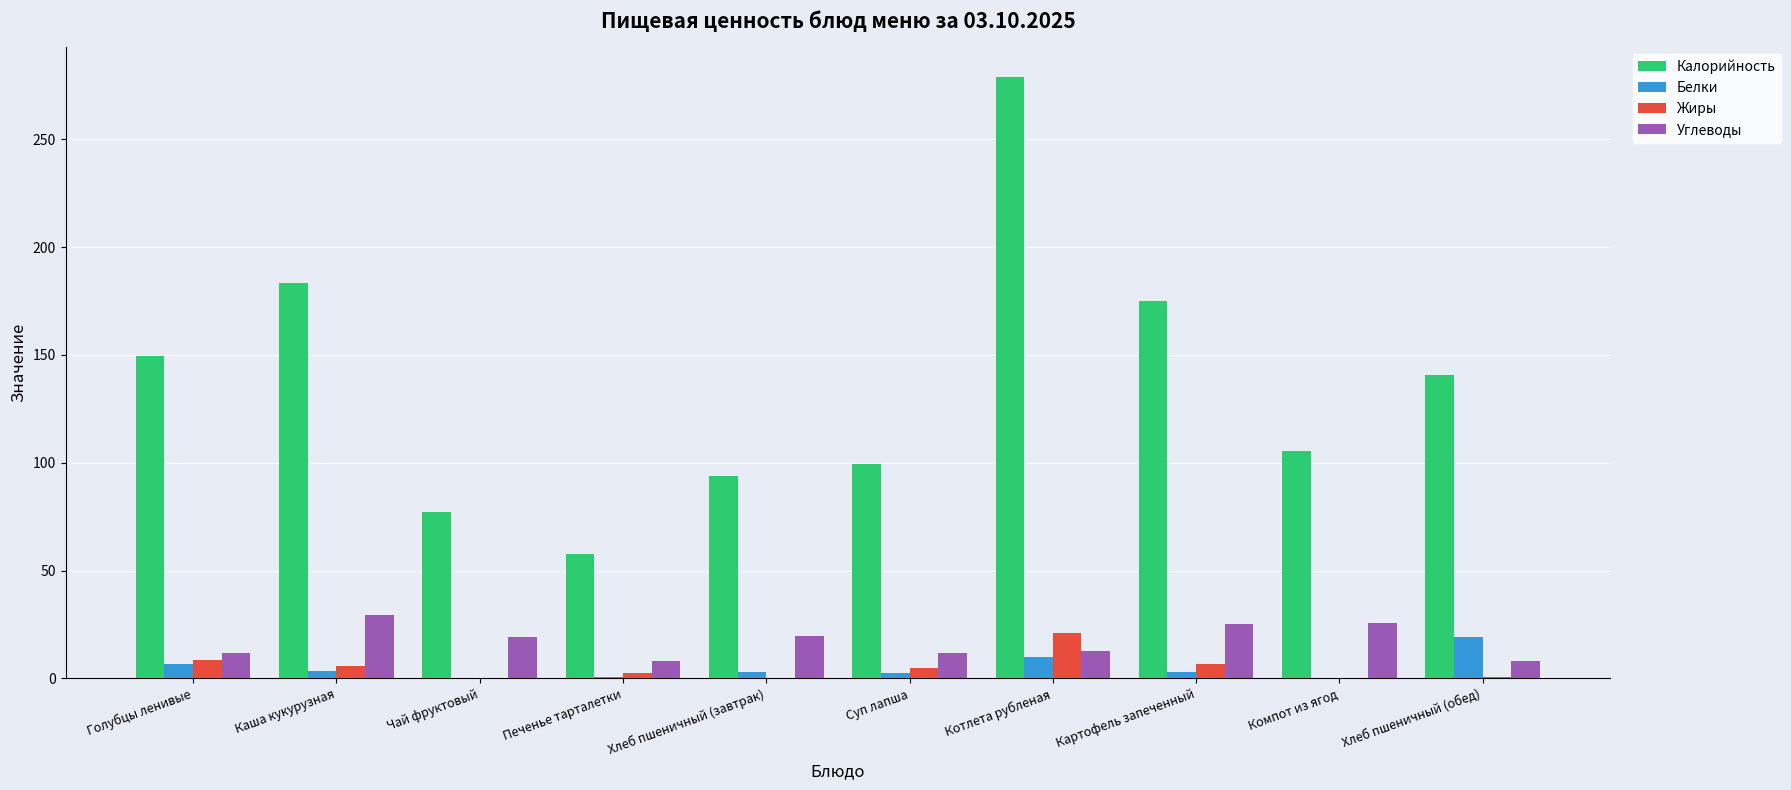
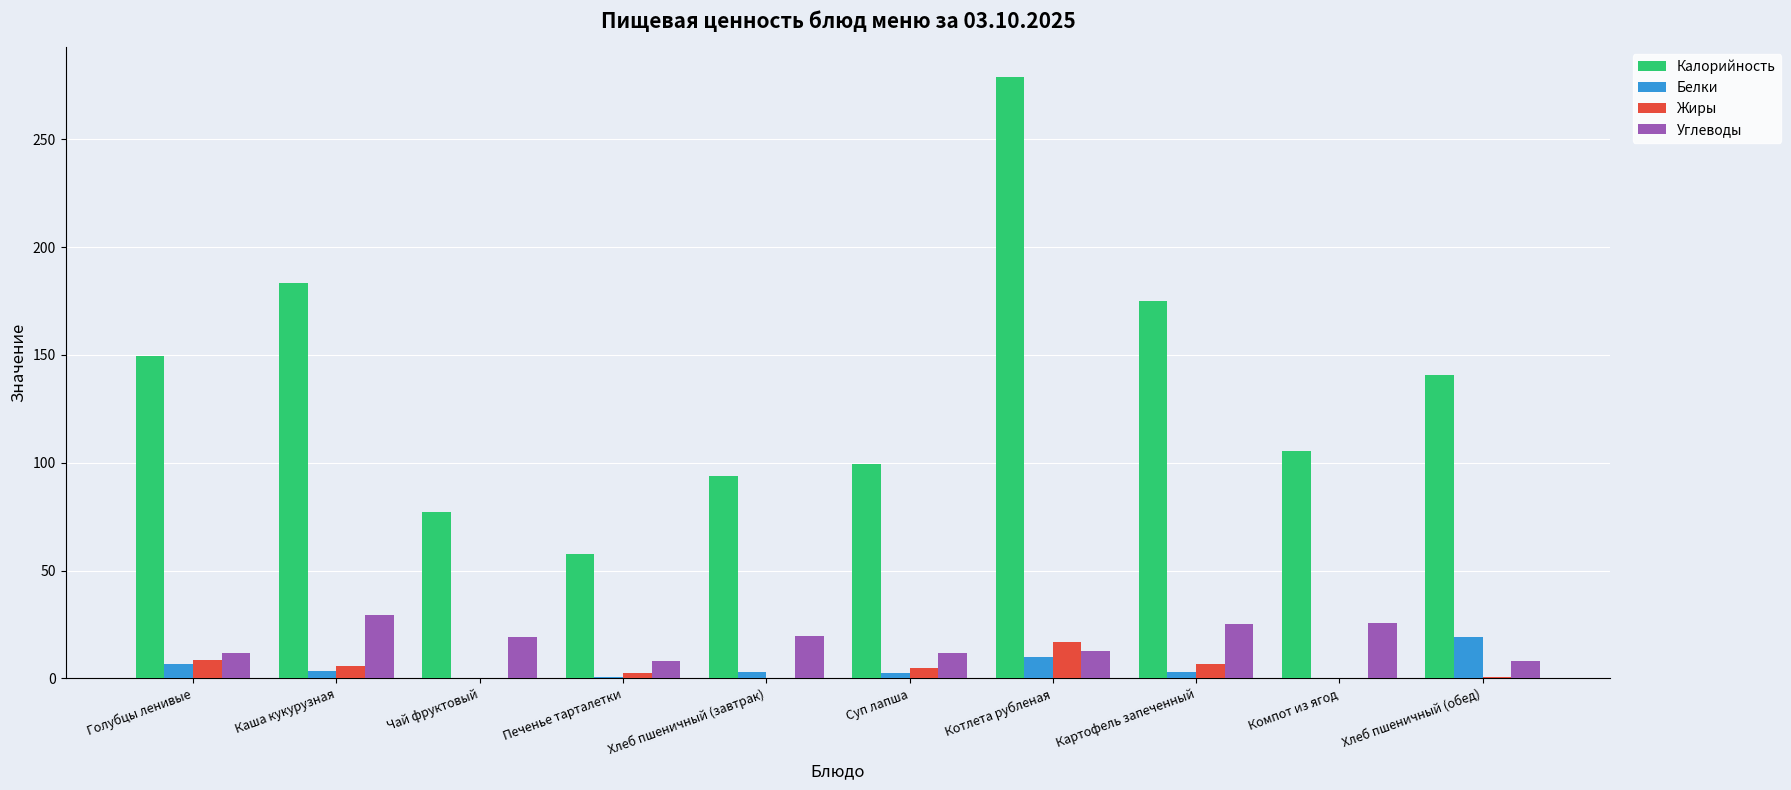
  {
    "Калорийность": {
      "Голубцы ленивые": 149,
      "Каша кукурузная": 183,
      "Чай фруктовый": 77,
      "Печенье тарталетки": 58,
      "Хлеб пшеничный (завтрак)": 94,
      "Суп лапша": 99,
      "Котлета рубленая": 279,
      "Картофель запеченный": 175,
      "Компот из ягод": 106,
      "Хлеб пшеничный (обед)": 141
    },
    "Белки": {
      "Голубцы ленивые": 7,
      "Каша кукурузная": 3,
      "Хлеб пшеничный (завтрак)": 3,
      "Суп лапша": 2,
      "Котлета рубленая": 10,
      "Картофель запеченный": 3,
      "Хлеб пшеничный (обед)": 19
    },
    "Жиры": {
      "Голубцы ленивые": 8,
      "Каша кукурузная": 6,
      "Печенье тарталетки": 2,
      "Суп лапша": 5,
-     "Котлета рубленая": 21,
+     "Котлета рубленая": 17,
      "Картофель запеченный": 7
    },
    "Углеводы": {
      "Голубцы ленивые": 12,
      "Каша кукурузная": 29,
      "Чай фруктовый": 19,
      "Печенье тарталетки": 8,
      "Хлеб пшеничный (завтрак)": 20,
      "Суп лапша": 12,
      "Котлета рубленая": 13,
      "Картофель запеченный": 25,
      "Компот из ягод": 26,
      "Хлеб пшеничный (обед)": 8
    }
  }
